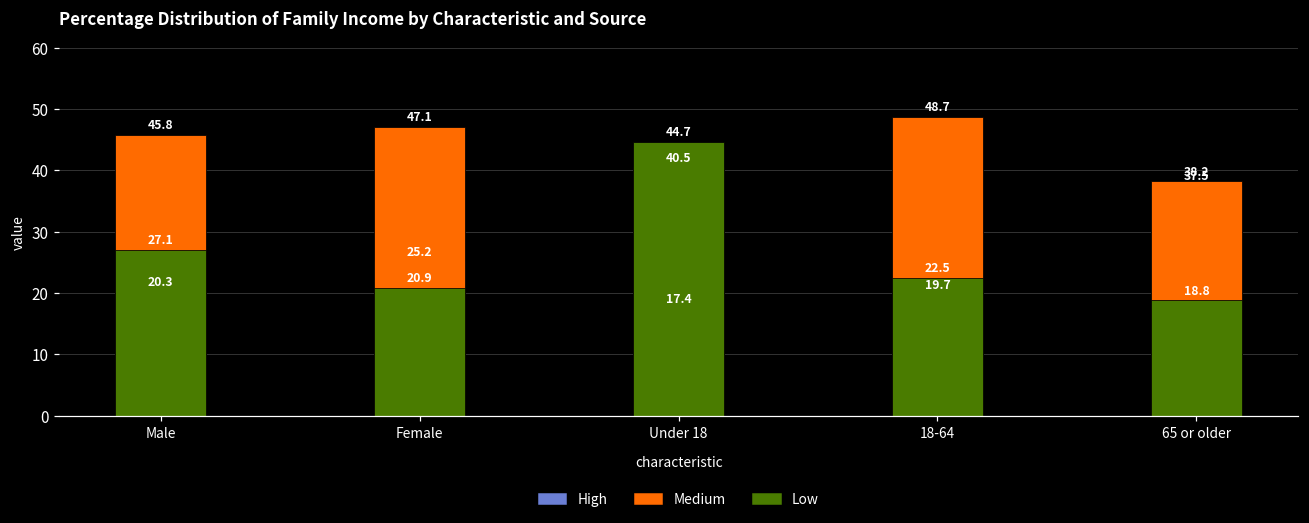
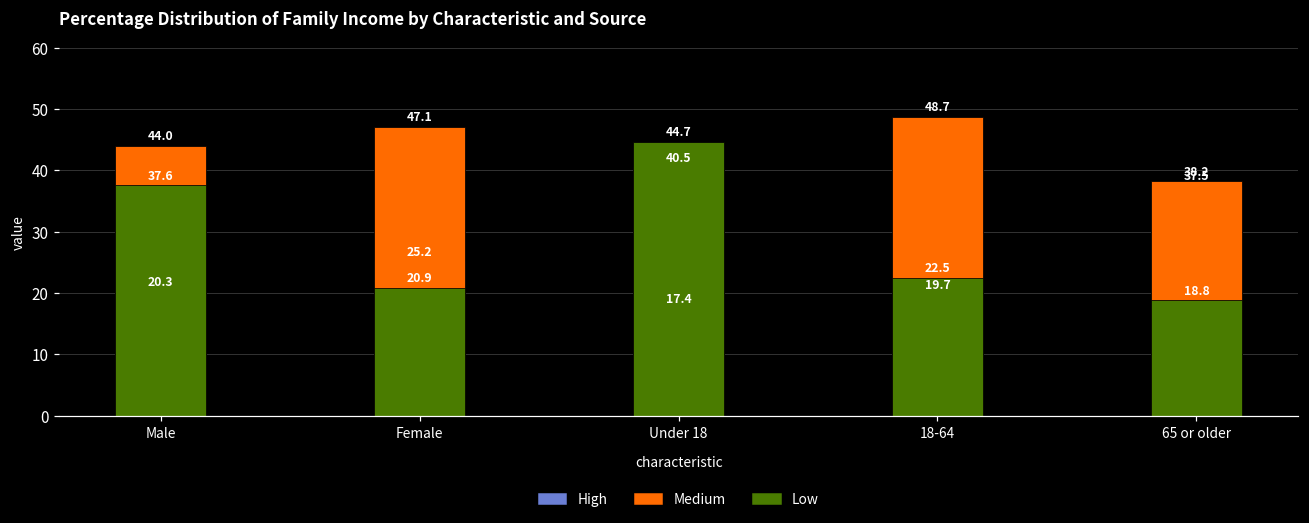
  {
    "Medium": {
-     "Male": 45.8,
+     "Male": 44.0,
      "Female": 47.1,
      "18-64": 48.7
    },
    "Low": {
-     "Male": 27.1,
+     "Male": 37.6,
      "Under 18": 44.7
    }
  }
